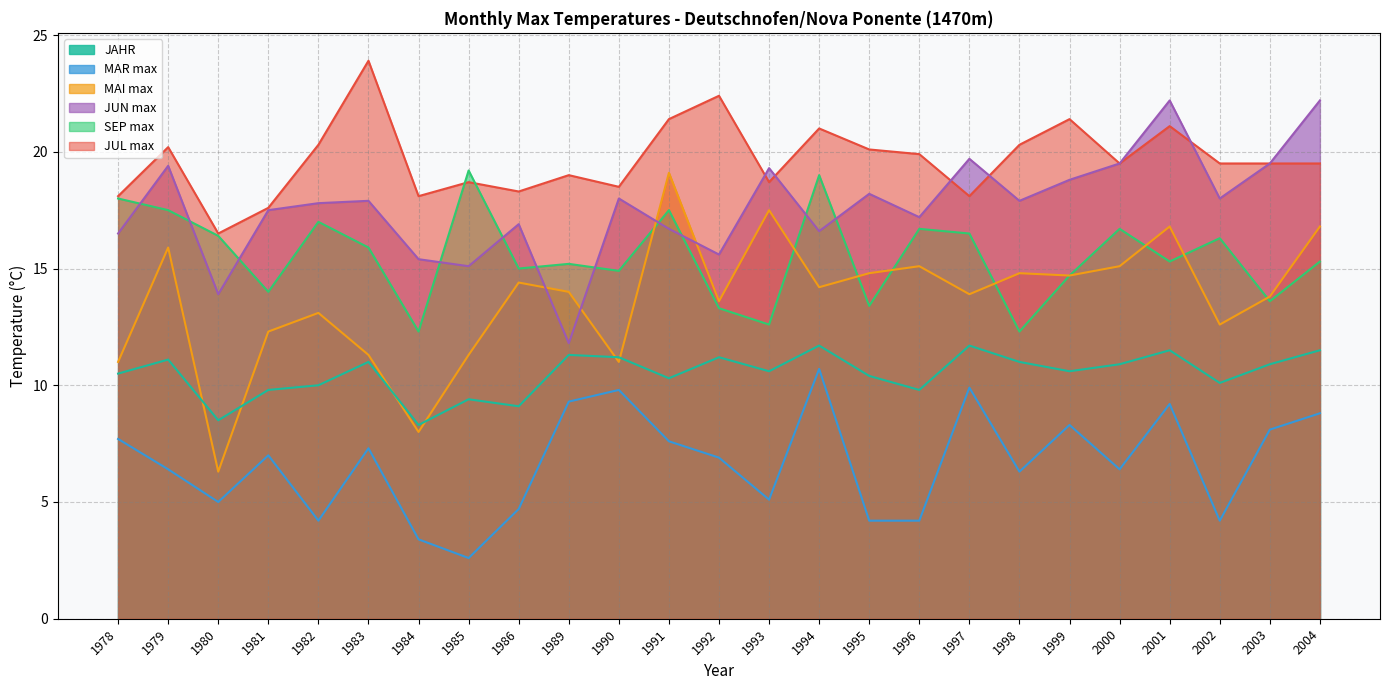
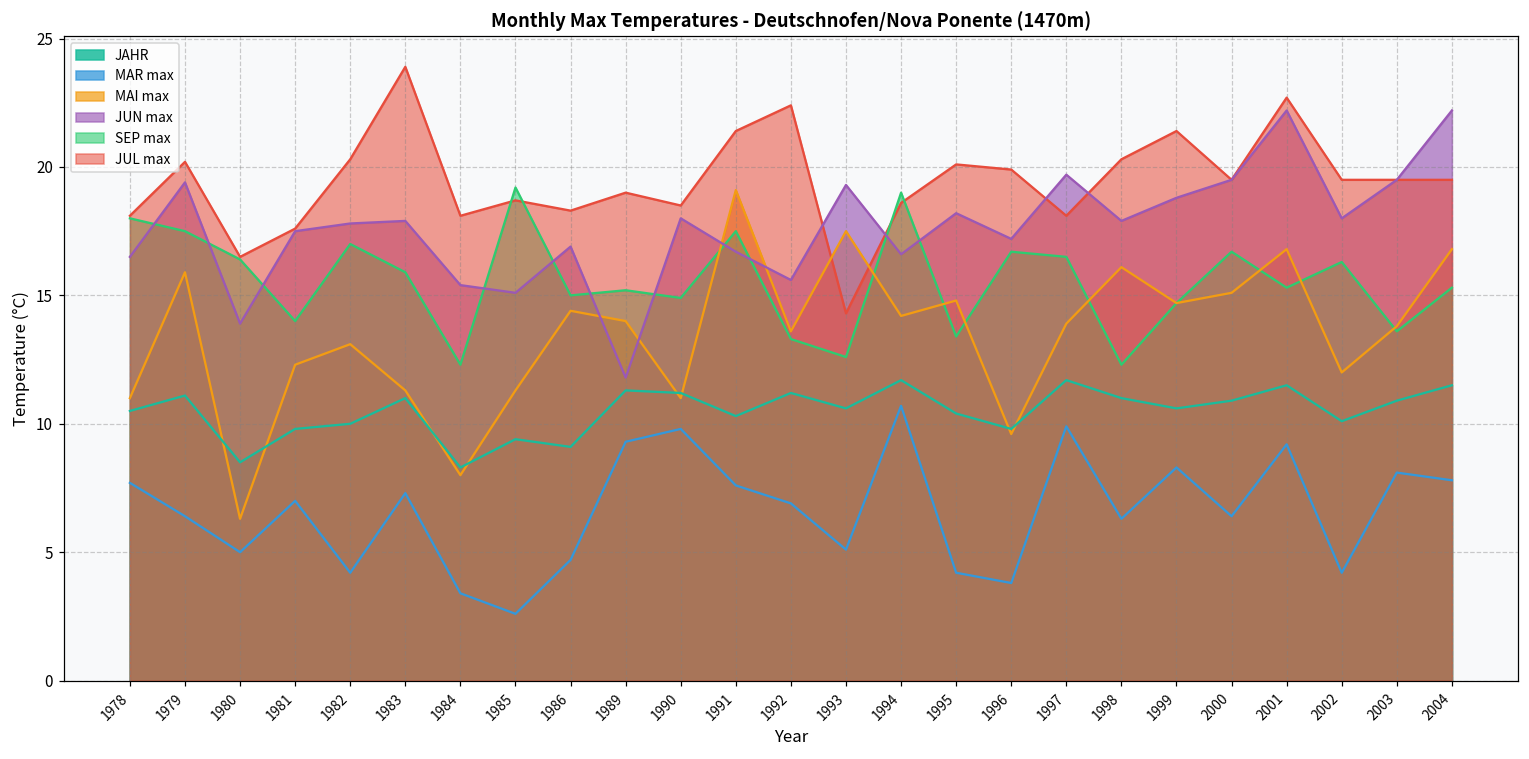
  {
    "MAR max": {
      "1978": 7.7,
      "1979": 6.4,
      "1980": 5.0,
      "1981": 7.0,
      "1982": 4.2,
      "1983": 7.3,
      "1984": 3.4,
      "1985": 2.6,
      "1986": 4.7,
      "1989": 9.3,
      "1990": 9.8,
      "1991": 7.6,
      "1992": 6.9,
      "1993": 5.1,
      "1994": 10.7,
      "1995": 4.2,
-     "1996": 4.2,
+     "1996": 3.8,
      "1997": 9.9,
      "1998": 6.3,
      "1999": 8.3,
      "2000": 6.4,
      "2001": 9.2,
      "2002": 4.2,
      "2003": 8.1,
-     "2004": 8.8
+     "2004": 7.8
    },
    "MAI max": {
      "1978": 11.0,
      "1979": 15.9,
      "1980": 6.3,
      "1981": 12.3,
      "1982": 13.1,
      "1983": 11.3,
      "1984": 8.0,
      "1985": 11.3,
      "1986": 14.4,
      "1989": 14.0,
      "1990": 11.0,
      "1991": 19.1,
      "1992": 13.6,
      "1993": 17.5,
      "1994": 14.2,
      "1995": 14.8,
-     "1996": 15.1,
+     "1996": 9.6,
      "1997": 13.9,
-     "1998": 14.8,
+     "1998": 16.1,
      "2000": 15.1,
      "2001": 16.8,
-     "2002": 12.6,
+     "2002": 12.0,
      "2003": 13.8,
      "2004": 16.8
    },
    "JUN max": {
      "1978": 16.5,
      "1979": 19.4,
      "1980": 13.9,
      "1982": 17.8,
      "1983": 17.9,
      "1984": 15.4,
      "1985": 15.1,
      "1986": 16.9,
      "1989": 11.8,
      "1990": 18.0,
      "1991": 16.7,
      "1992": 15.6,
      "1993": 19.3,
      "1994": 16.6,
      "1995": 18.2,
      "1996": 17.2,
      "1997": 19.7,
      "1998": 17.9,
      "1999": 18.8,
      "2001": 22.2,
      "2002": 18.0,
      "2004": 22.2
    },
    "JUL max": {
      "1979": 20.2,
      "1982": 20.3,
      "1983": 23.9,
      "1984": 18.1,
      "1985": 18.7,
      "1986": 18.3,
      "1989": 19.0,
      "1990": 18.5,
      "1991": 21.4,
      "1992": 22.4,
-     "1993": 18.7,
-     "1994": 21.0,
+     "1993": 14.3,
+     "1994": 18.6,
      "1995": 20.1,
      "1996": 19.9,
      "1997": 18.1,
      "1998": 20.3,
      "1999": 21.4,
-     "2001": 21.1,
+     "2001": 22.7,
      "2002": 19.5,
      "2004": 19.5
    }
  }
